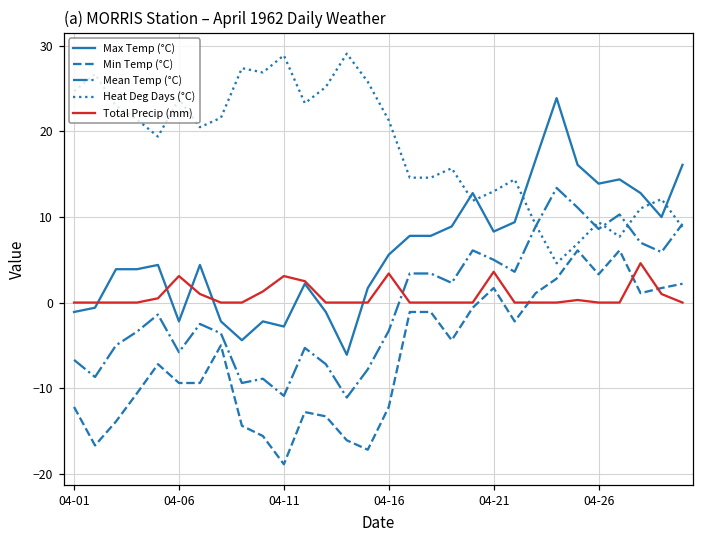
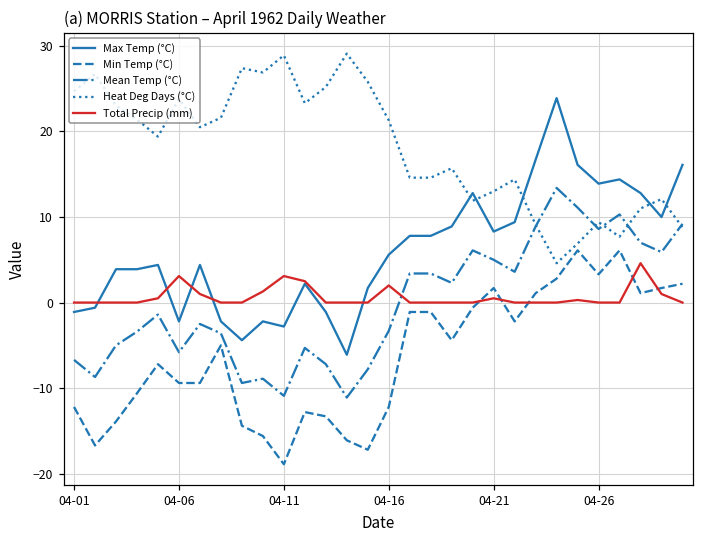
  {
    "Total Precip (mm)": {
      "04-01": 0,
      "04-06": 3,
      "04-11": 3,
-     "04-16": 3,
-     "04-21": 4,
+     "04-16": 2,
+     "04-21": 1,
      "04-26": 0
    }
  }
